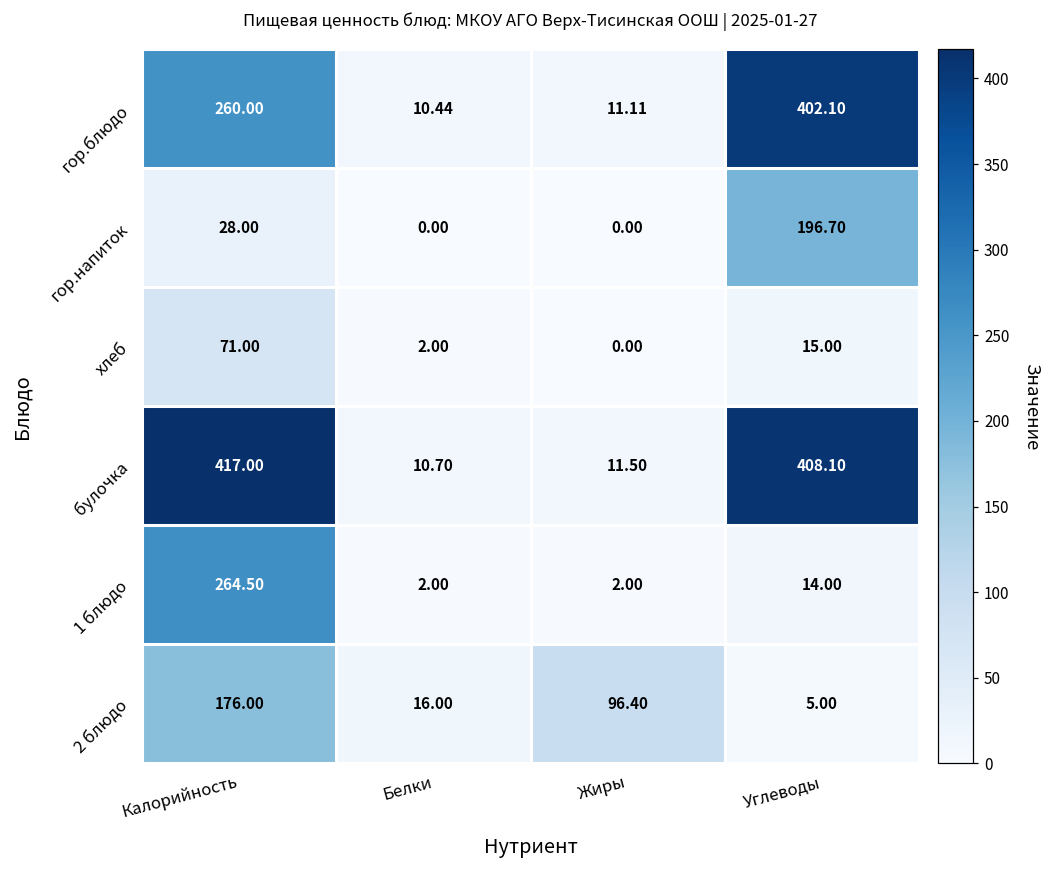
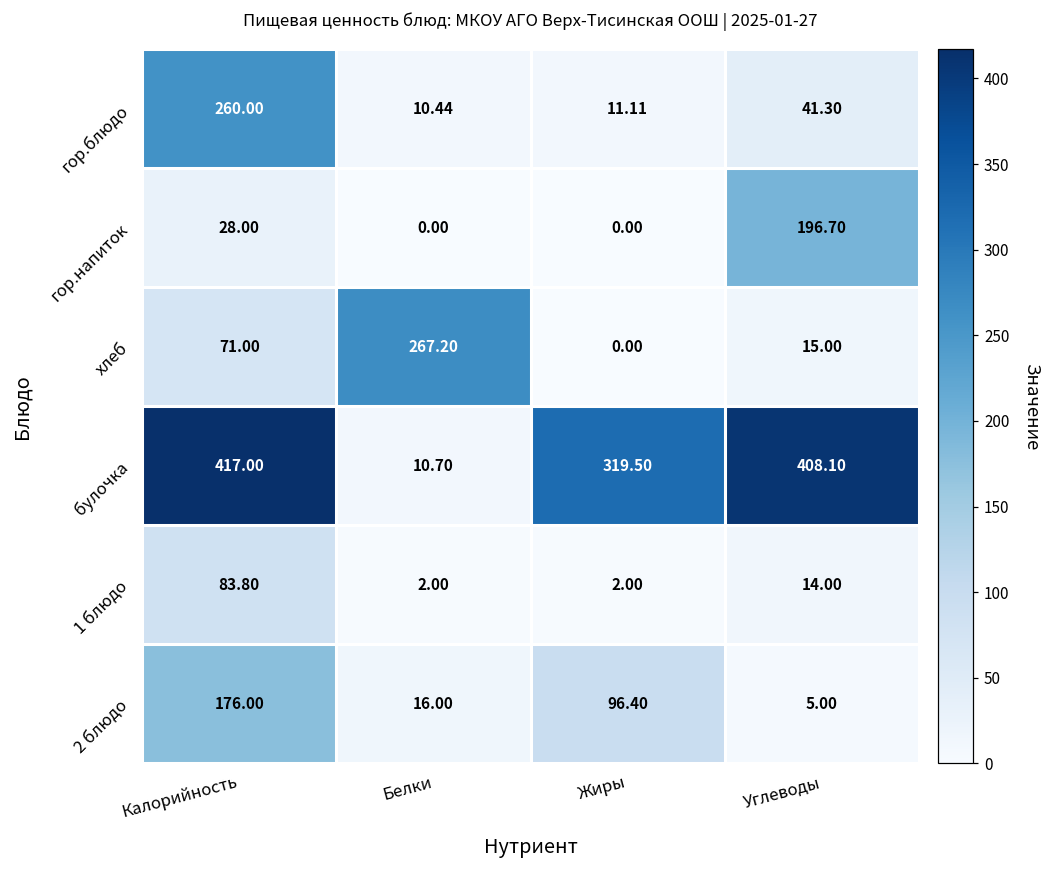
  {
    "гор.блюдо": {
      "Калорийность": 260.00,
      "Белки": 10.44,
      "Жиры": 11.11,
-     "Углеводы": 402.10
+     "Углеводы": 41.30
    },
    "гор.напиток": {
      "Калорийность": 28.00,
      "Белки": 0.00,
      "Жиры": 0.00,
      "Углеводы": 196.70
    },
    "хлеб": {
      "Калорийность": 71.00,
-     "Белки": 2.00,
+     "Белки": 267.20,
      "Жиры": 0.00,
      "Углеводы": 15.00
    },
    "булочка": {
      "Калорийность": 417.00,
      "Белки": 10.70,
-     "Жиры": 11.50,
+     "Жиры": 319.50,
      "Углеводы": 408.10
    },
    "1 блюдо": {
-     "Калорийность": 264.50,
+     "Калорийность": 83.80,
      "Белки": 2.00,
      "Жиры": 2.00,
      "Углеводы": 14.00
    },
    "2 блюдо": {
      "Калорийность": 176.00,
      "Белки": 16.00,
      "Жиры": 96.40,
      "Углеводы": 5.00
    }
  }
